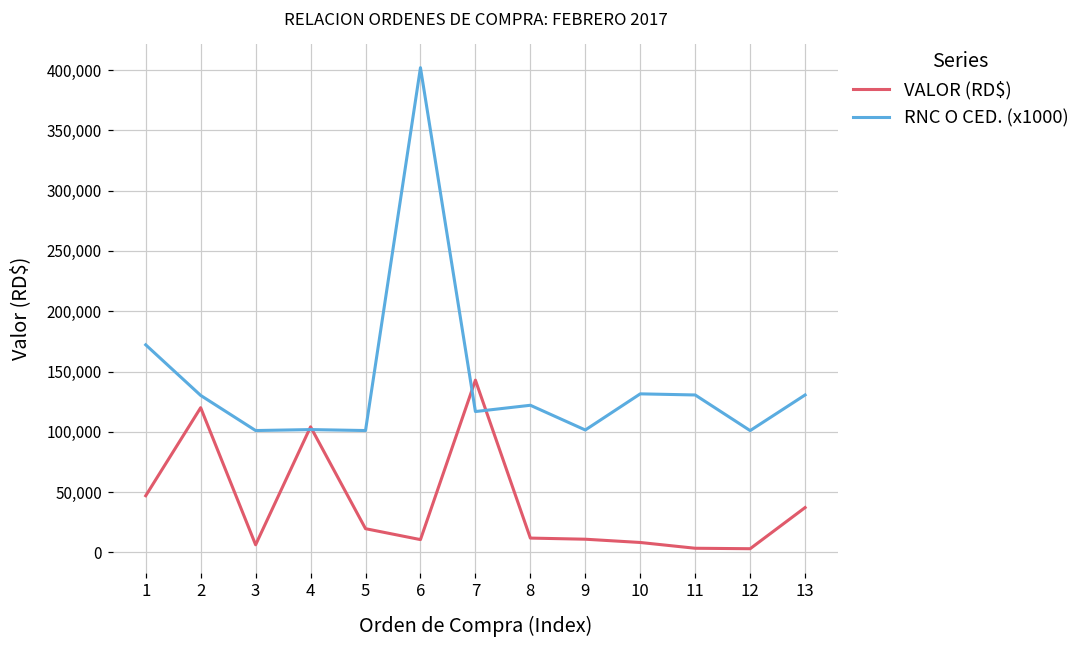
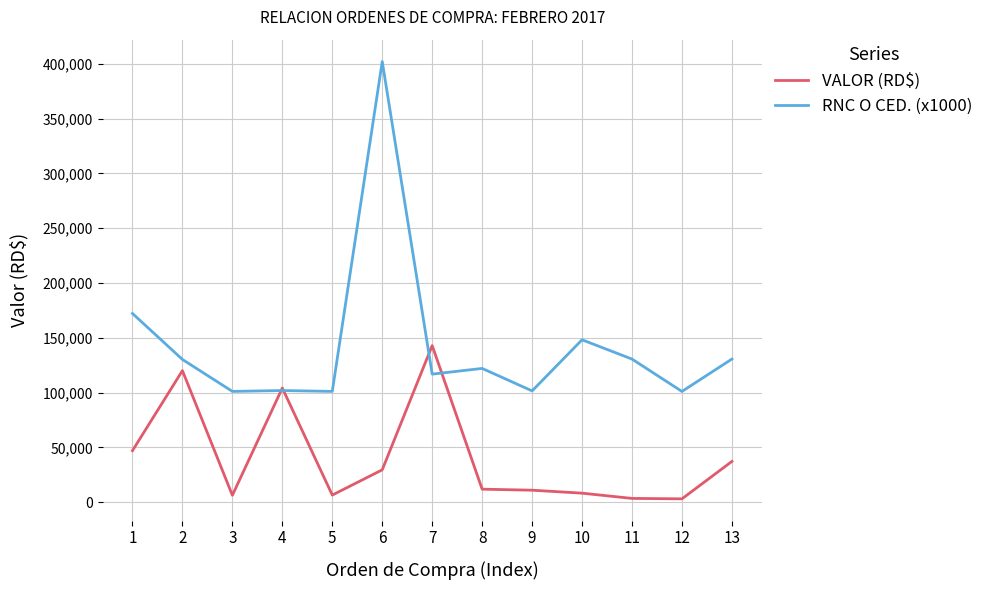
  {
    "VALOR (RD$)": {
      "1": "47,000",
      "2": "120,000",
      "3": "6,000",
-     "5": "20,000",
-     "6": "11,000",
+     "5": "6,000",
+     "6": "30,000",
      "7": "143,000",
      "8": "12,000",
      "9": "11,000",
      "10": "8,000",
      "11": "3,000",
      "12": "3,000",
      "13": "37,000"
    },
    "RNC O CED. (x1000)": {
      "1": "172,000",
      "2": "130,000",
      "3": "101,000",
      "5": "101,000",
      "6": "402,000",
      "7": "117,000",
      "8": "122,000",
      "9": "102,000",
-     "10": "131,000",
+     "10": "148,000",
      "11": "131,000",
      "12": "101,000",
      "13": "131,000"
    }
  }
